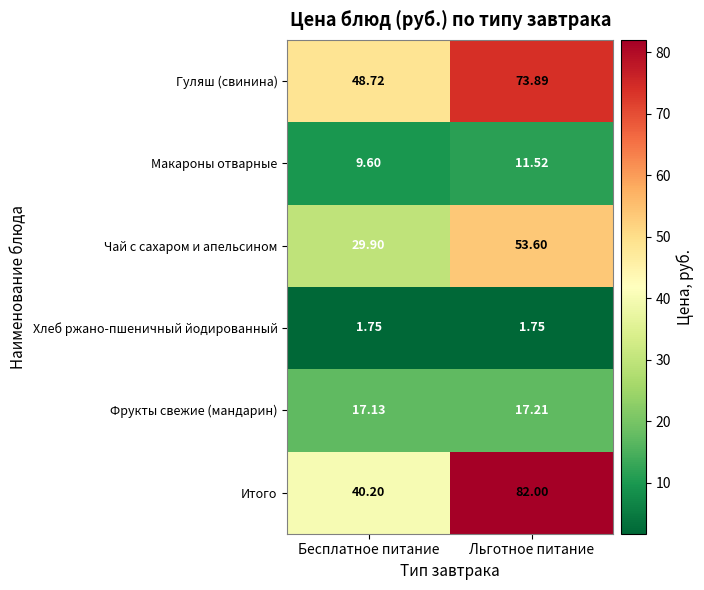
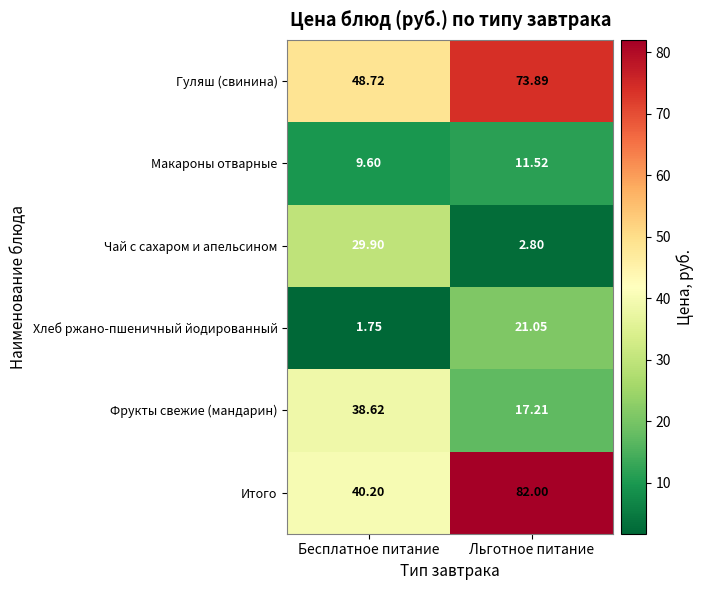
  {
    "Гуляш (свинина)": {
      "Бесплатное питание": 48.72,
      "Льготное питание": 73.89
    },
    "Макароны отварные": {
      "Бесплатное питание": 9.60,
      "Льготное питание": 11.52
    },
    "Чай с сахаром и апельсином": {
      "Бесплатное питание": 29.90,
-     "Льготное питание": 53.60
+     "Льготное питание": 2.80
    },
    "Хлеб ржано-пшеничный йодированный": {
      "Бесплатное питание": 1.75,
-     "Льготное питание": 1.75
+     "Льготное питание": 21.05
    },
    "Фрукты свежие (мандарин)": {
-     "Бесплатное питание": 17.13,
+     "Бесплатное питание": 38.62,
      "Льготное питание": 17.21
    },
    "Итого": {
      "Бесплатное питание": 40.20,
      "Льготное питание": 82.00
    }
  }
